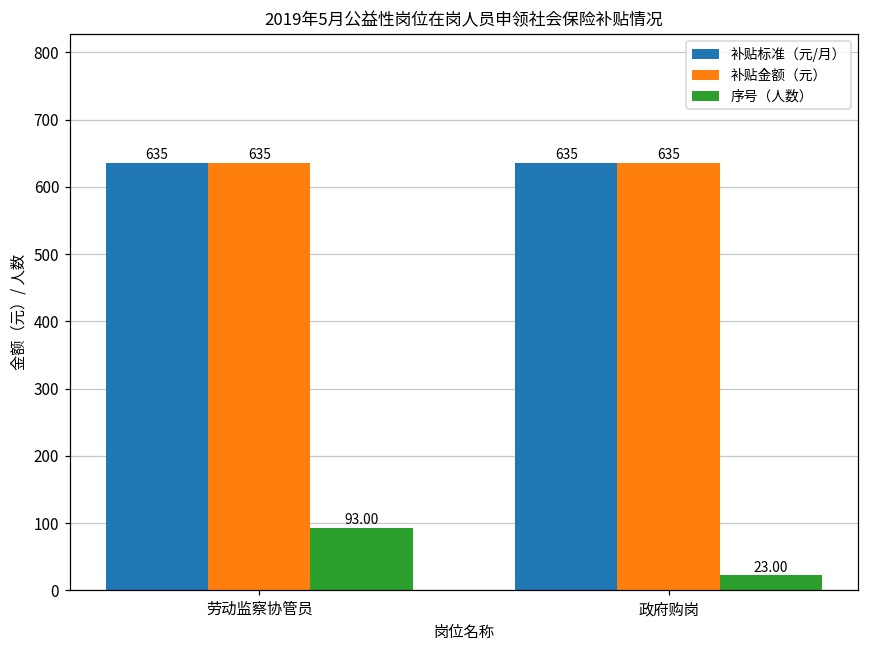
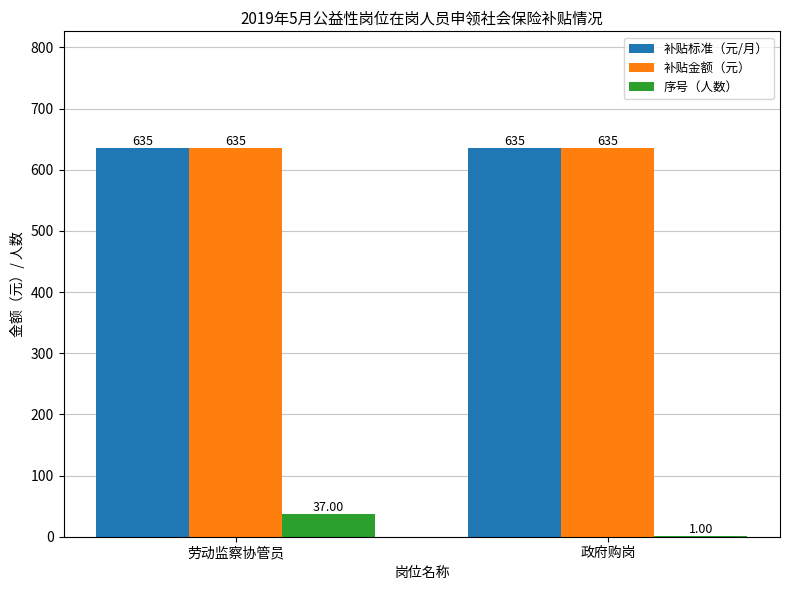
  {
    "序号（人数）": {
-     "劳动监察协管员": 93.00,
-     "政府购岗": 23.00
+     "劳动监察协管员": 37.00,
+     "政府购岗": 1.00
    }
  }
